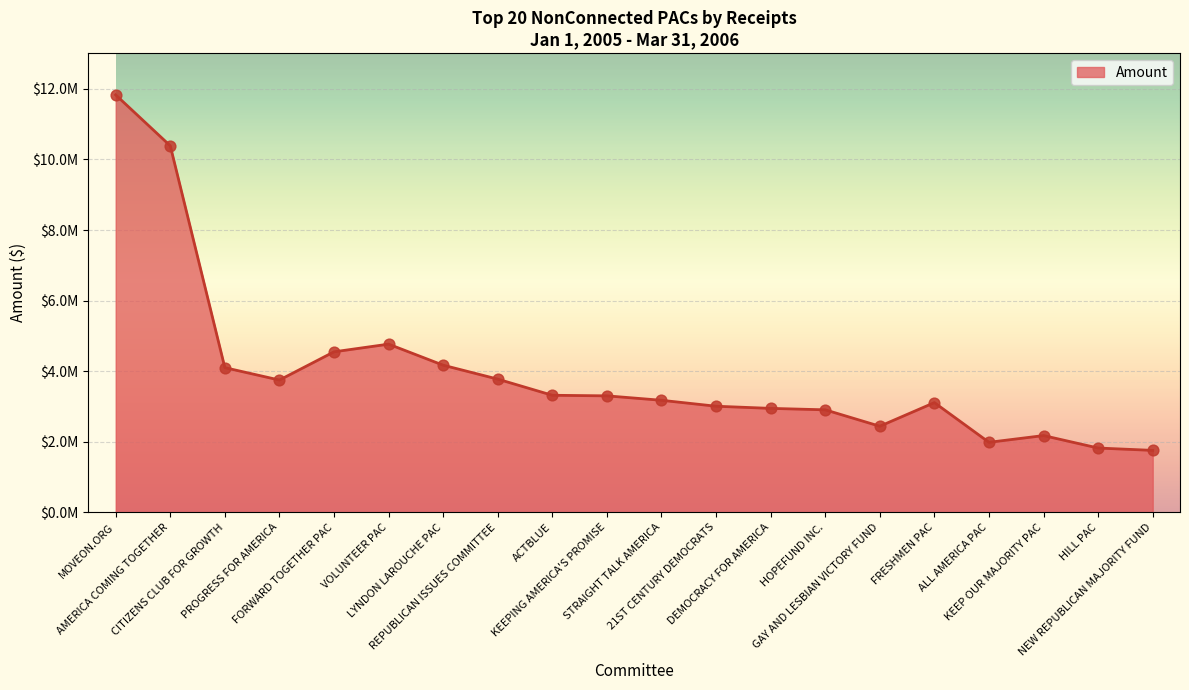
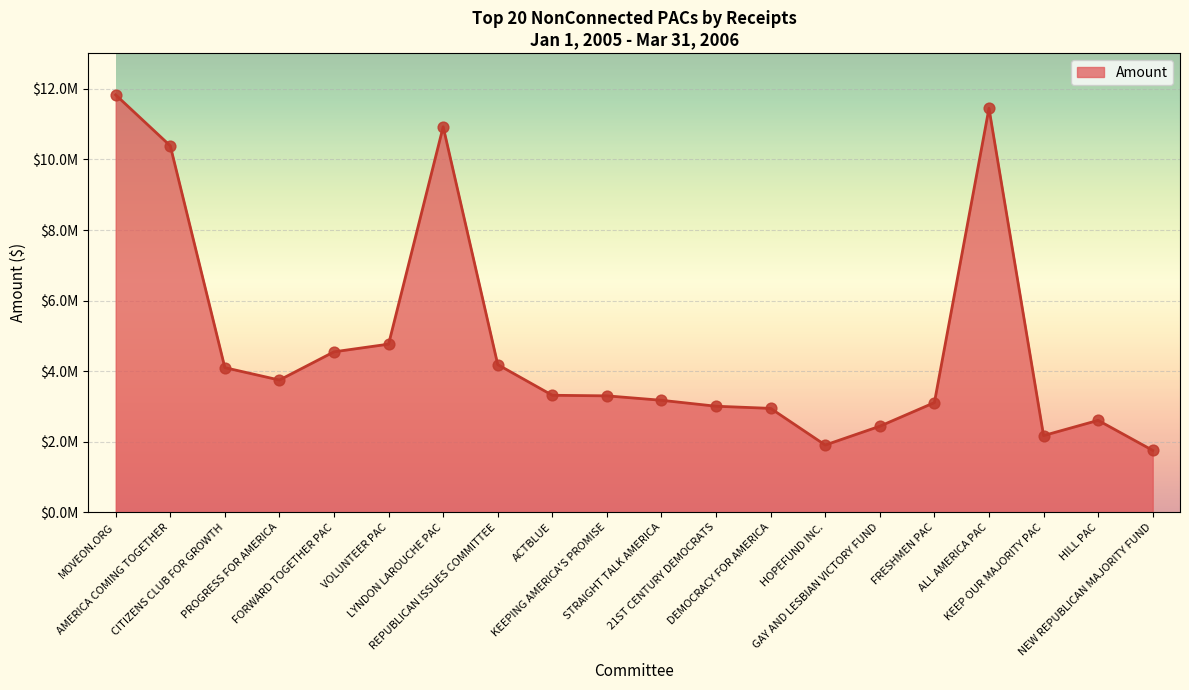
  {
    "MOVEON.ORG": "$11800000",
    "AMERICA COMING TOGETHER": "$10400000",
    "CITIZENS CLUB FOR GROWTH": "$4100000",
    "PROGRESS FOR AMERICA": "$3700000",
    "FORWARD TOGETHER PAC": "$4500000",
    "VOLUNTEER PAC": "$4800000",
-   "LYNDON LAROUCHE PAC": "$4200000",
-   "REPUBLICAN ISSUES COMMITTEE": "$3800000",
+   "LYNDON LAROUCHE PAC": "$10900000",
+   "REPUBLICAN ISSUES COMMITTEE": "$4200000",
    "ACTBLUE": "$3300000",
    "KEEPING AMERICA'S PROMISE": "$3300000",
    "STRAIGHT TALK AMERICA": "$3200000",
    "21ST CENTURY DEMOCRATS": "$3000000",
    "DEMOCRACY FOR AMERICA": "$2900000",
-   "HOPEFUND INC.": "$2900000",
+   "HOPEFUND INC.": "$1900000",
    "GAY AND LESBIAN VICTORY FUND": "$2400000",
    "FRESHMEN PAC": "$3100000",
-   "ALL AMERICA PAC": "$2000000",
+   "ALL AMERICA PAC": "$11400000",
    "KEEP OUR MAJORITY PAC": "$2200000",
-   "HILL PAC": "$1800000",
+   "HILL PAC": "$2600000",
    "NEW REPUBLICAN MAJORITY FUND": "$1800000"
  }
